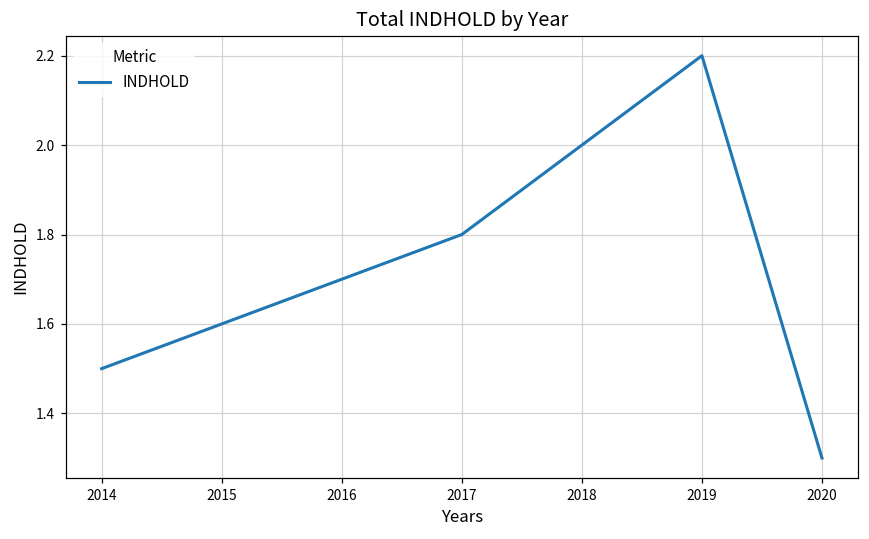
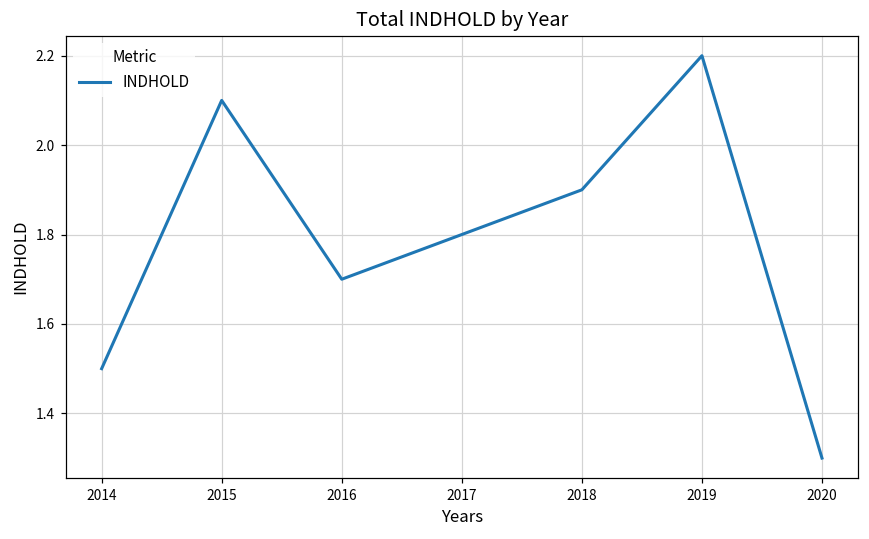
  {
    "2014": 1.5,
-   "2015": 1.6,
+   "2015": 2.1,
    "2016": 1.7,
    "2017": 1.8,
-   "2018": 2.0,
+   "2018": 1.9,
    "2019": 2.2,
    "2020": 1.3
  }
